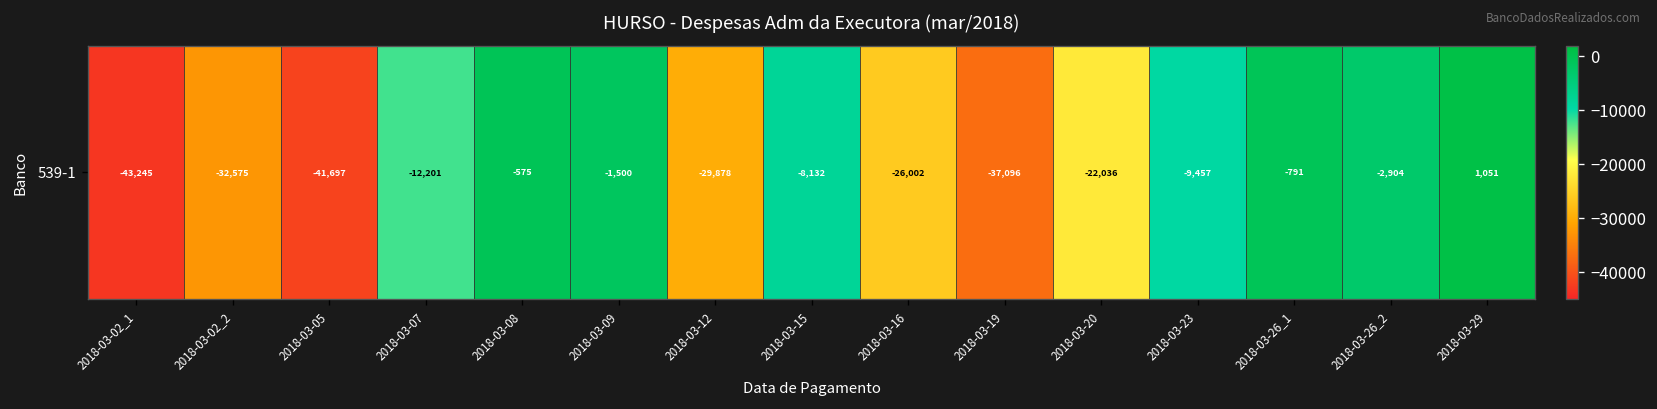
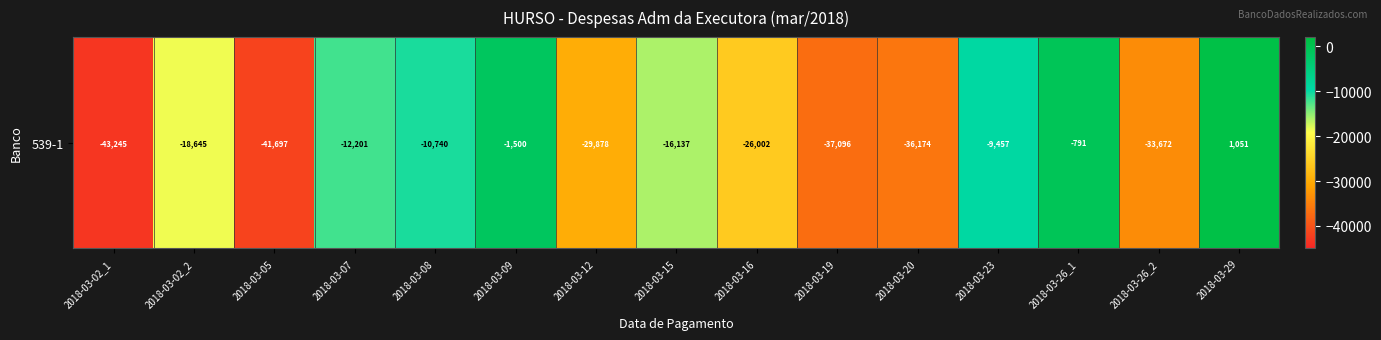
  {
    "539-1": {
      "2018-03-02_1": "-43,245",
-     "2018-03-02_2": "-32,575",
+     "2018-03-02_2": "-18,645",
      "2018-03-05": "-41,697",
      "2018-03-07": "-12,201",
-     "2018-03-08": "-575",
+     "2018-03-08": "-10,740",
      "2018-03-09": "-1,500",
      "2018-03-12": "-29,878",
-     "2018-03-15": "-8,132",
+     "2018-03-15": "-16,137",
      "2018-03-16": "-26,002",
      "2018-03-19": "-37,096",
-     "2018-03-20": "-22,036",
+     "2018-03-20": "-36,174",
      "2018-03-23": "-9,457",
      "2018-03-26_1": "-791",
-     "2018-03-26_2": "-2,904",
+     "2018-03-26_2": "-33,672",
      "2018-03-29": "1,051"
    }
  }
